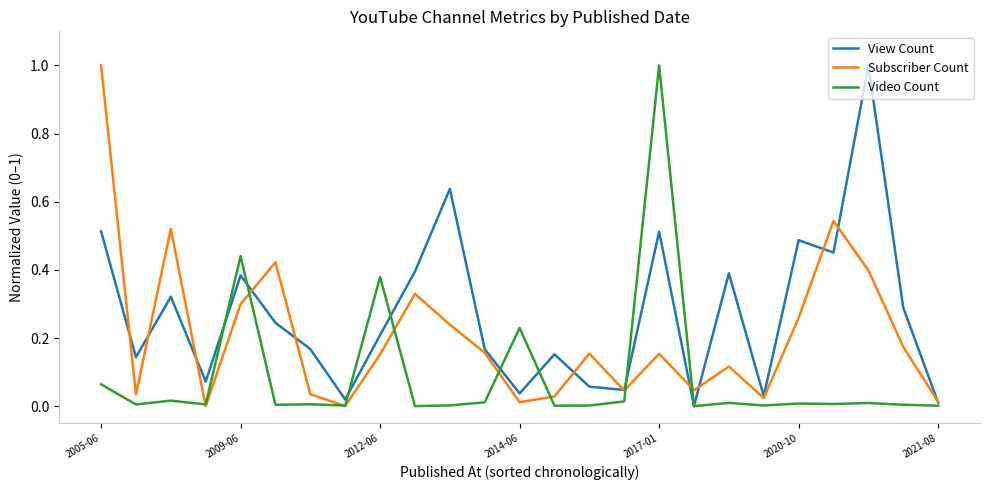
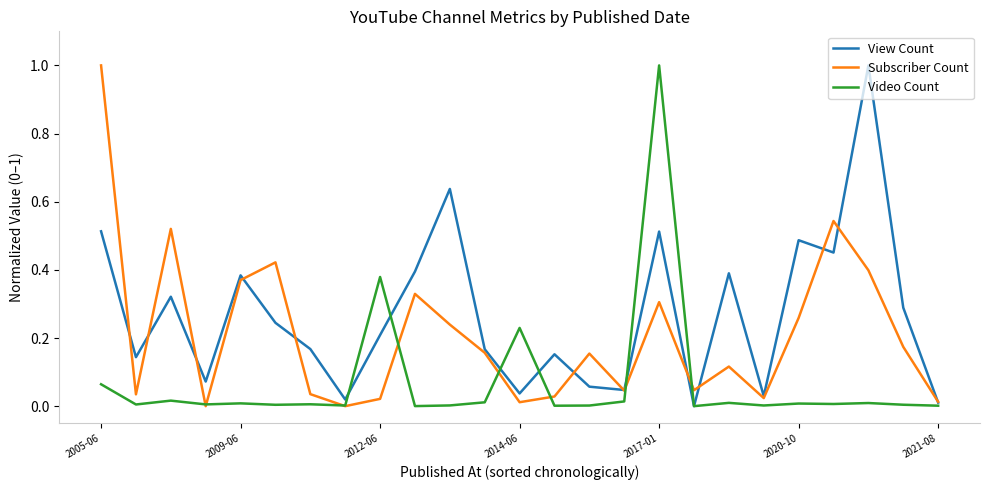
  {
    "View Count": {
      "2005-06": 0.51,
      "2009-06": 0.38,
      "2012-06": 0.21,
      "2014-06": 0.04,
      "2017-01": 0.51,
      "2020-10": 0.49
    },
    "Subscriber Count": {
      "2005-06": 1.00,
-     "2009-06": 0.30,
-     "2012-06": 0.15,
+     "2009-06": 0.37,
+     "2012-06": 0.02,
      "2014-06": 0.01,
-     "2017-01": 0.15,
+     "2017-01": 0.31,
      "2020-10": 0.26
    },
    "Video Count": {
      "2005-06": 0.06,
-     "2009-06": 0.44,
+     "2009-06": 0.01,
      "2012-06": 0.38,
      "2014-06": 0.23,
      "2017-01": 1.00,
      "2020-10": 0.01,
      "2021-08": 0.00
    }
  }
